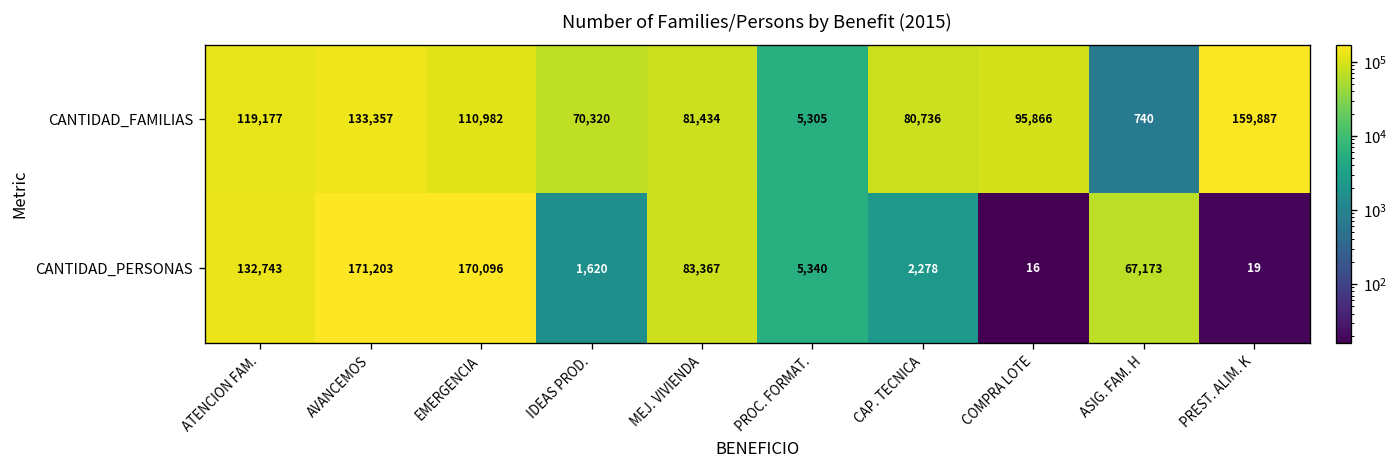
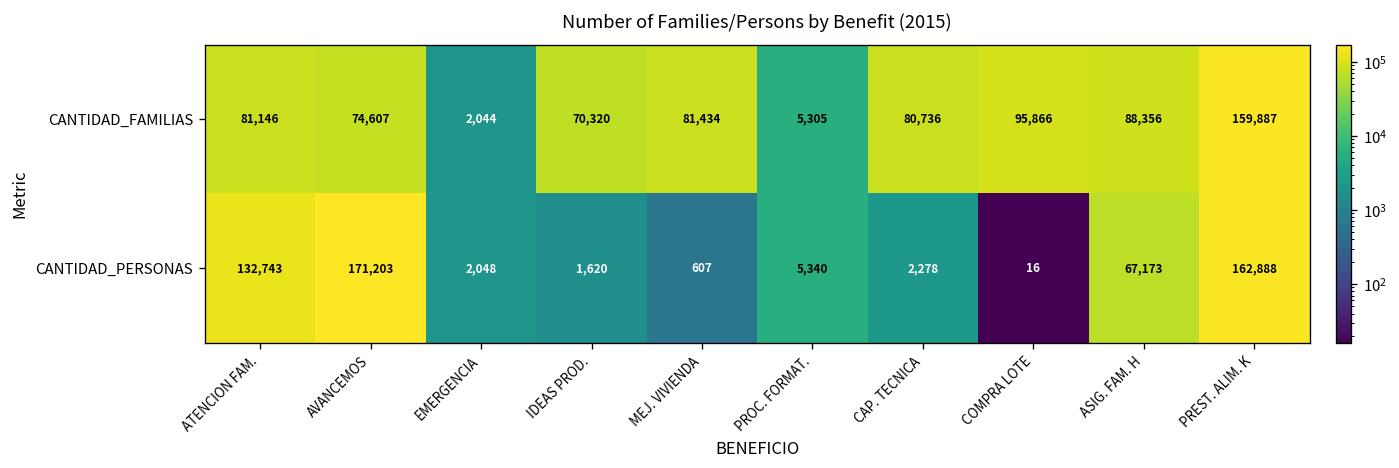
  {
    "CANTIDAD_FAMILIAS": {
-     "ATENCION FAM.": "119,177",
-     "AVANCEMOS": "133,357",
-     "EMERGENCIA": "110,982",
+     "ATENCION FAM.": "81,146",
+     "AVANCEMOS": "74,607",
+     "EMERGENCIA": "2,044",
      "IDEAS PROD.": "70,320",
      "MEJ. VIVIENDA": "81,434",
      "PROC. FORMAT.": "5,305",
      "CAP. TECNICA": "80,736",
      "COMPRA LOTE": "95,866",
-     "ASIG. FAM. H": "740",
+     "ASIG. FAM. H": "88,356",
      "PREST. ALIM. K": "159,887"
    },
    "CANTIDAD_PERSONAS": {
      "ATENCION FAM.": "132,743",
      "AVANCEMOS": "171,203",
-     "EMERGENCIA": "170,096",
+     "EMERGENCIA": "2,048",
      "IDEAS PROD.": "1,620",
-     "MEJ. VIVIENDA": "83,367",
+     "MEJ. VIVIENDA": "607",
      "PROC. FORMAT.": "5,340",
      "CAP. TECNICA": "2,278",
      "COMPRA LOTE": "16",
      "ASIG. FAM. H": "67,173",
-     "PREST. ALIM. K": "19"
+     "PREST. ALIM. K": "162,888"
    }
  }
